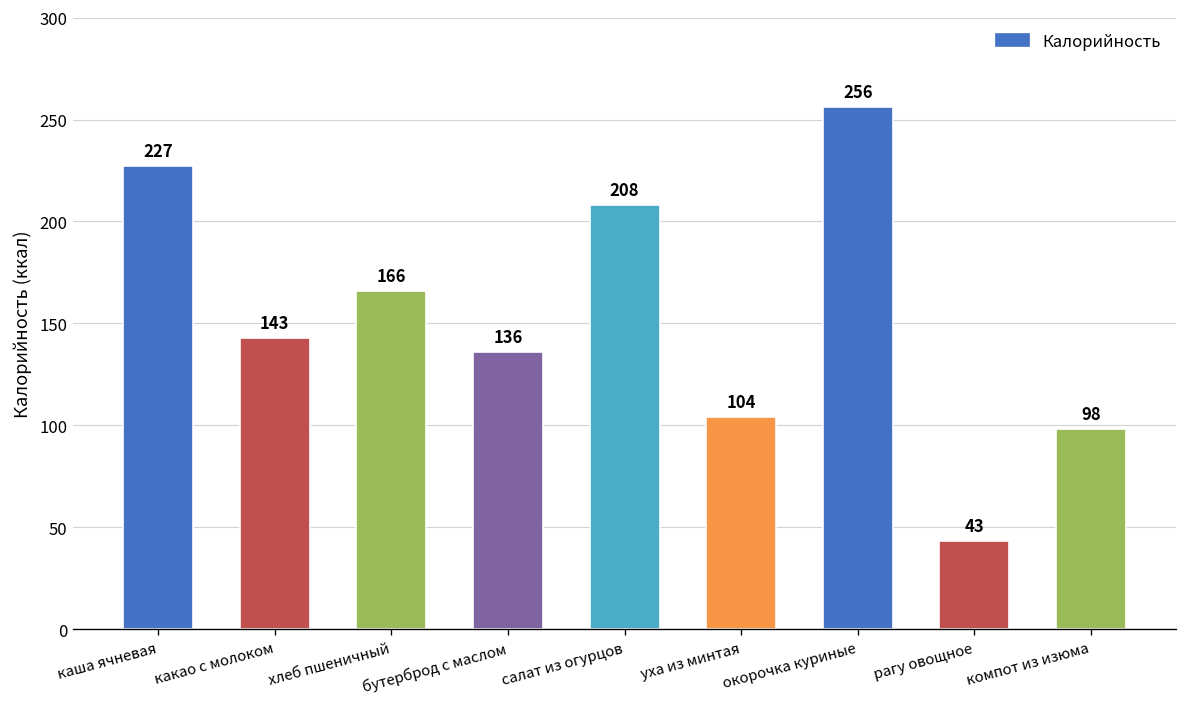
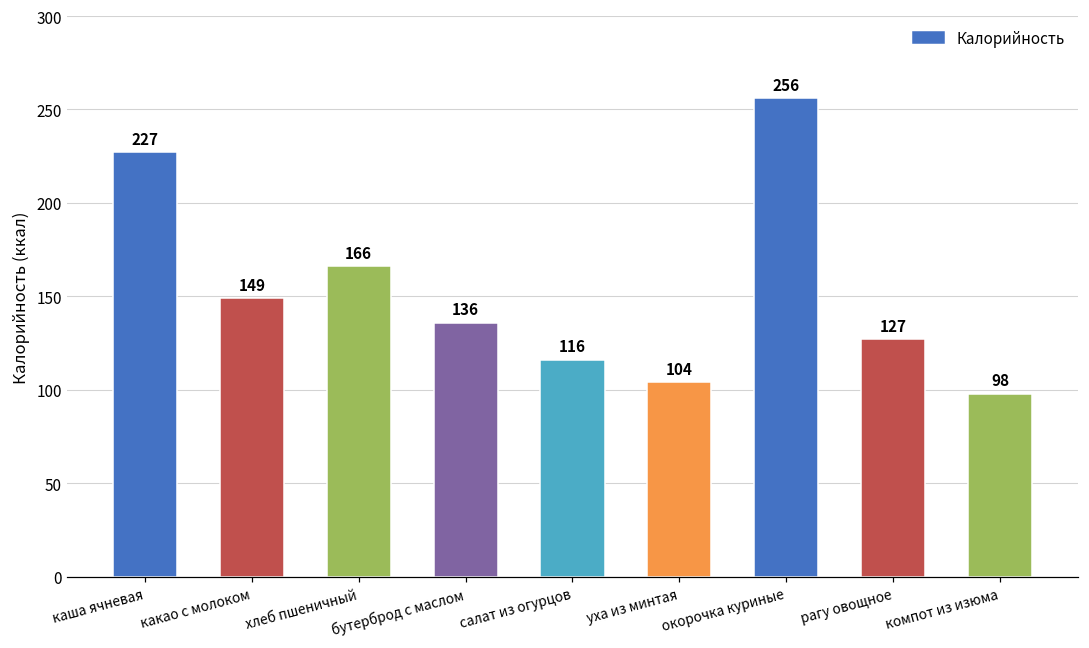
  {
    "каша ячневая": 227,
-   "какао с молоком": 143,
+   "какао с молоком": 149,
    "хлеб пшеничный": 166,
    "бутерброд с маслом": 136,
-   "салат из огурцов": 208,
+   "салат из огурцов": 116,
    "уха из минтая": 104,
    "окорочка куриные": 256,
-   "рагу овощное": 43,
+   "рагу овощное": 127,
    "компот из изюма": 98
  }
